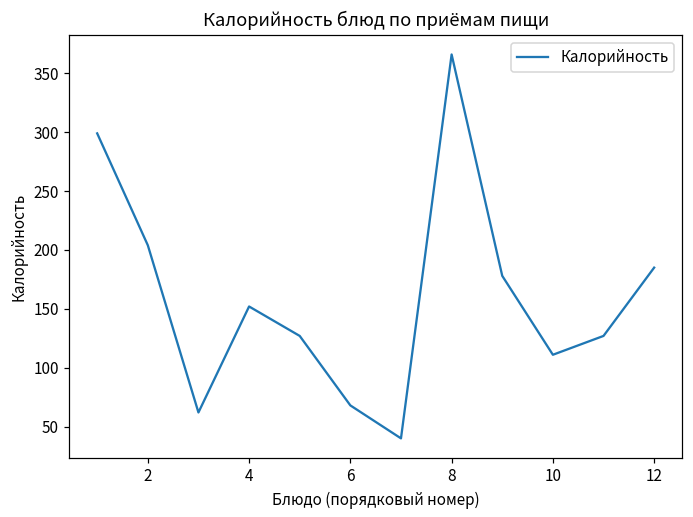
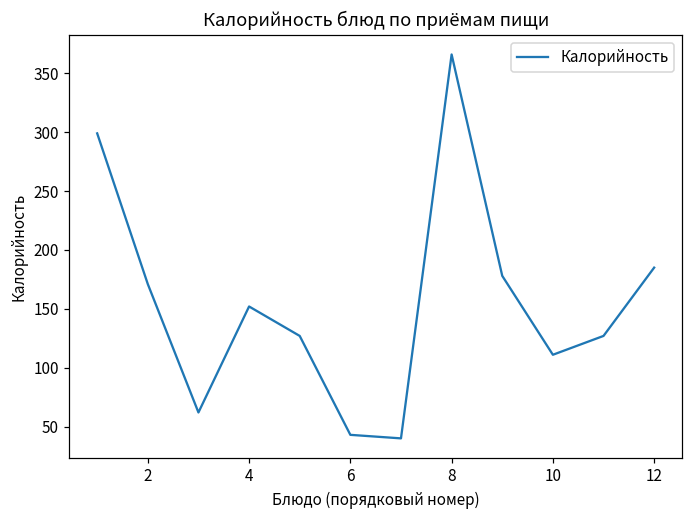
  {
-   "2": 204,
+   "2": 171,
    "4": 152,
-   "6": 68,
+   "6": 43,
    "8": 366,
    "10": 111,
    "12": 185
  }
